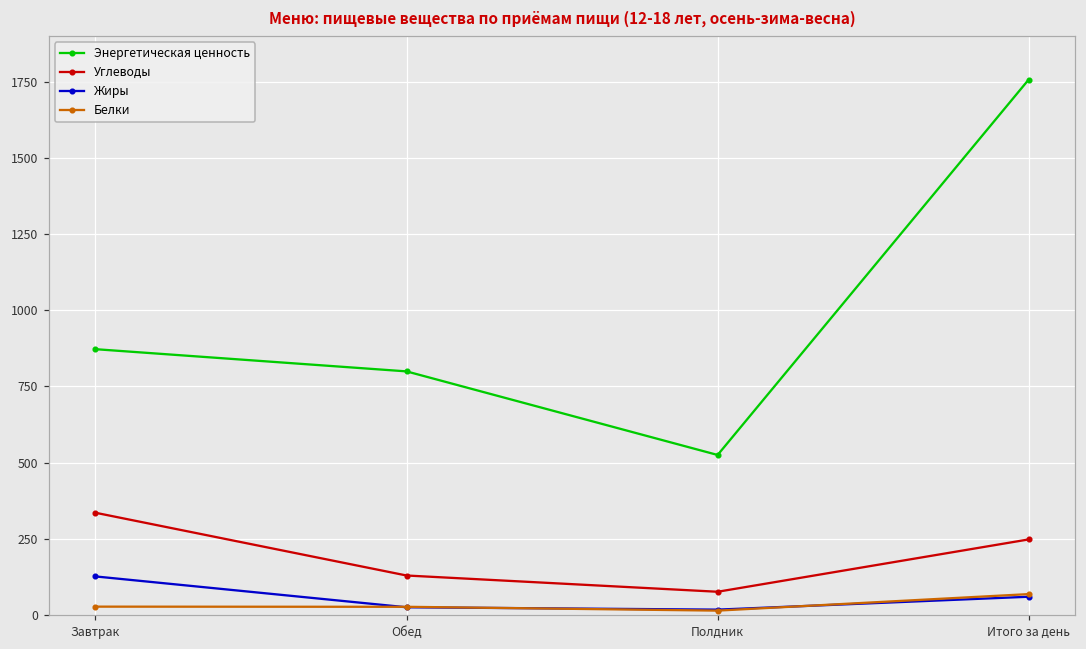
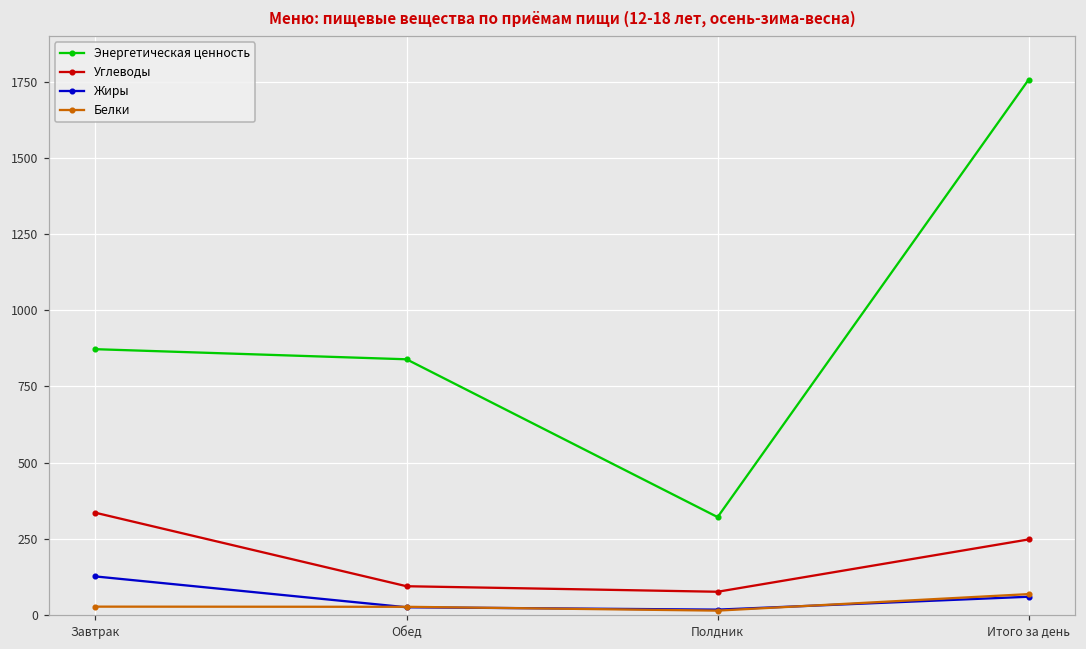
  {
    "Энергетическая ценность": {
      "Завтрак": 870,
-     "Обед": 800,
-     "Полдник": 530,
+     "Обед": 840,
+     "Полдник": 320,
      "Итого за день": 1760
    },
    "Углеводы": {
      "Завтрак": 340,
-     "Обед": 130,
+     "Обед": 90,
      "Полдник": 80,
      "Итого за день": 250
    },
    "Жиры": {
      "Завтрак": 130
    },
    "Белки": {
      "Завтрак": 30
    }
  }
